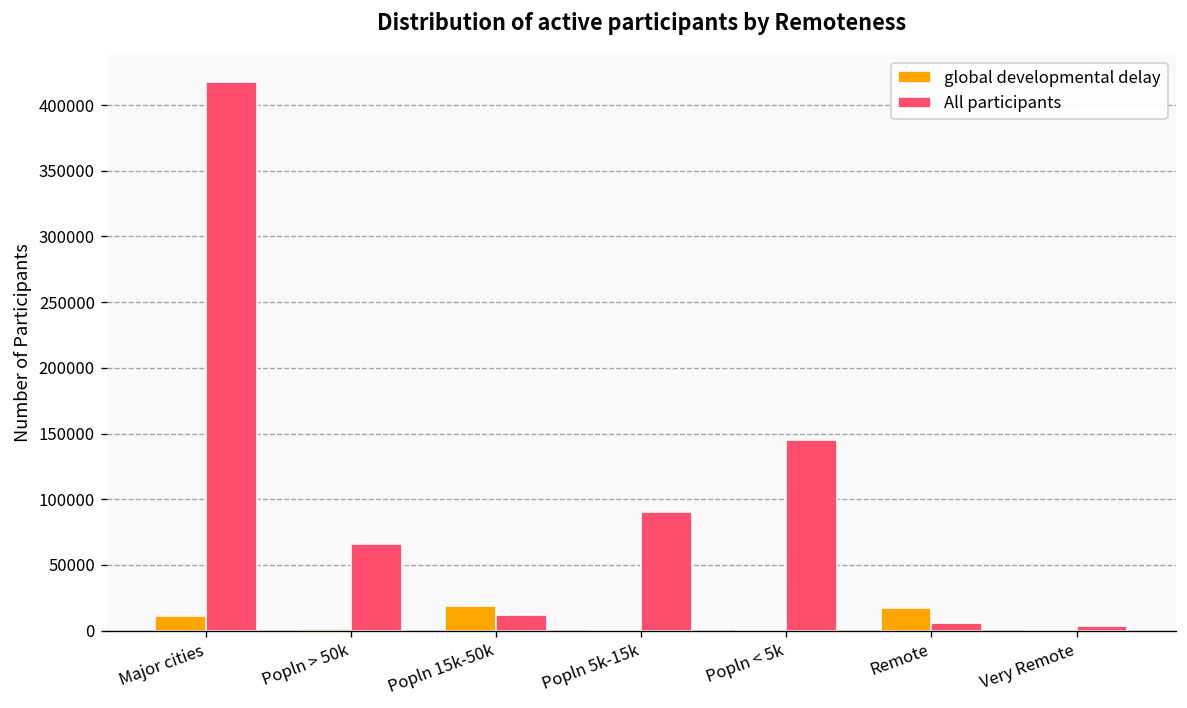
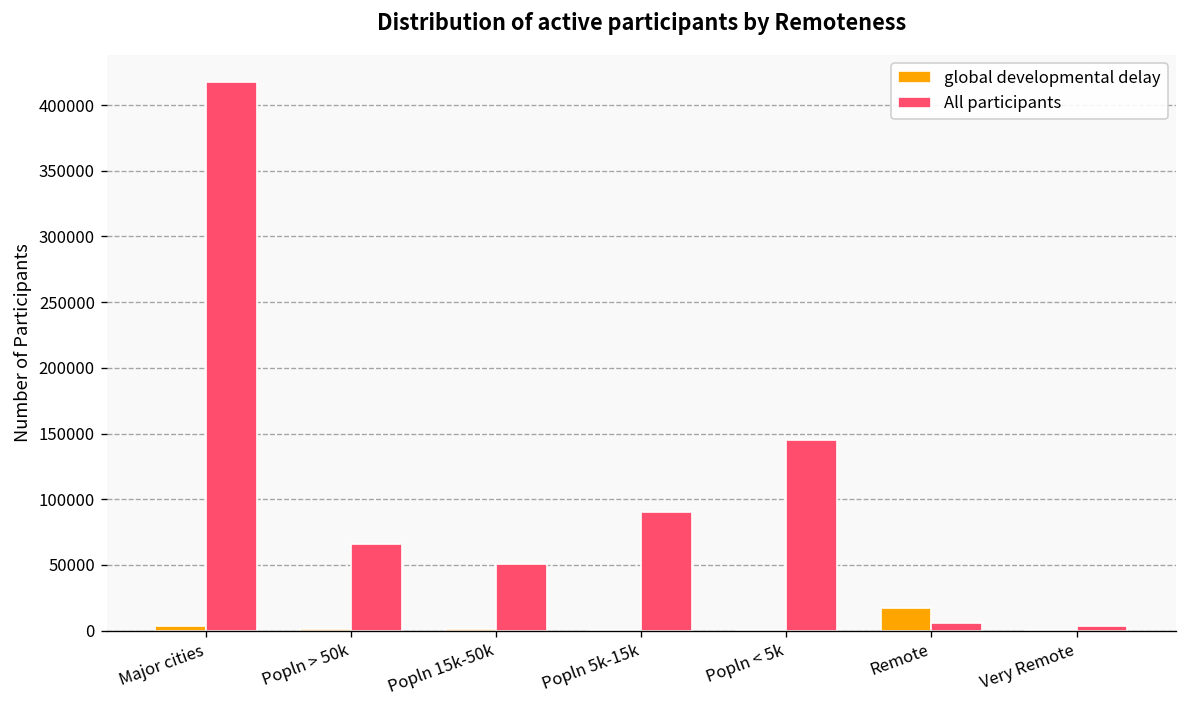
  {
    "global developmental delay": {
-     "Major cities": 11000,
-     "Popln 15k-50k": 19000,
+     "Major cities": 4000,
+     "Popln 15k-50k": 1000,
      "Remote": 17000
    },
    "All participants": {
      "Major cities": 417000,
      "Popln > 50k": 66000,
-     "Popln 15k-50k": 12000,
+     "Popln 15k-50k": 51000,
      "Popln 5k-15k": 90000,
      "Popln < 5k": 145000,
      "Remote": 6000,
      "Very Remote": 4000
    }
  }
